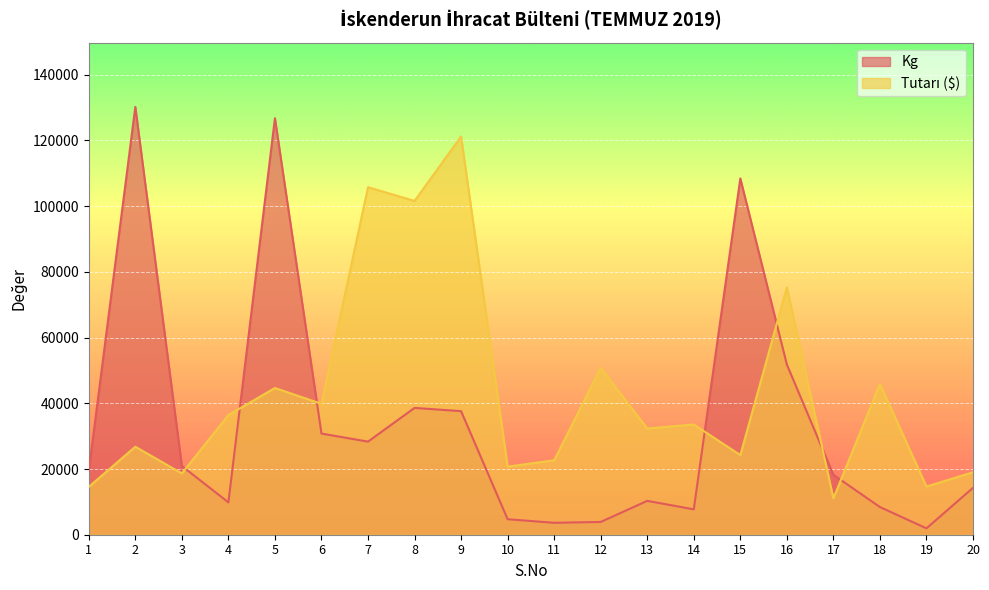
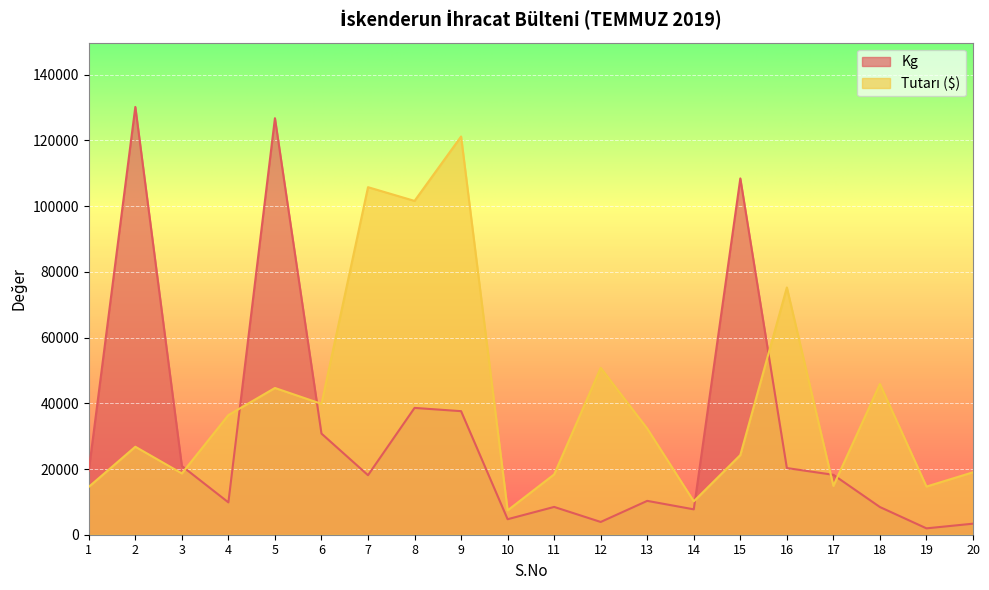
  {
    "Kg": {
      "1": 19000,
      "2": 130000,
      "3": 21000,
      "4": 10000,
      "5": 127000,
      "6": 31000,
-     "7": 28000,
+     "7": 18000,
      "8": 39000,
      "9": 38000,
      "10": 5000,
-     "11": 4000,
+     "11": 8000,
      "12": 4000,
      "13": 10000,
      "14": 8000,
      "15": 108000,
-     "16": 52000,
+     "16": 20000,
      "17": 18000,
      "18": 8000,
      "19": 2000,
-     "20": 14000
+     "20": 3000
    },
    "Tutarı ($)": {
      "1": 15000,
      "2": 27000,
      "3": 19000,
      "4": 36000,
      "5": 45000,
      "6": 40000,
      "7": 106000,
      "8": 102000,
      "9": 121000,
-     "10": 21000,
-     "11": 23000,
+     "10": 7000,
+     "11": 18000,
      "12": 51000,
      "13": 32000,
-     "14": 34000,
+     "14": 10000,
      "15": 24000,
      "16": 75000,
-     "17": 11000,
+     "17": 15000,
      "18": 46000,
      "19": 15000,
      "20": 19000
    }
  }
